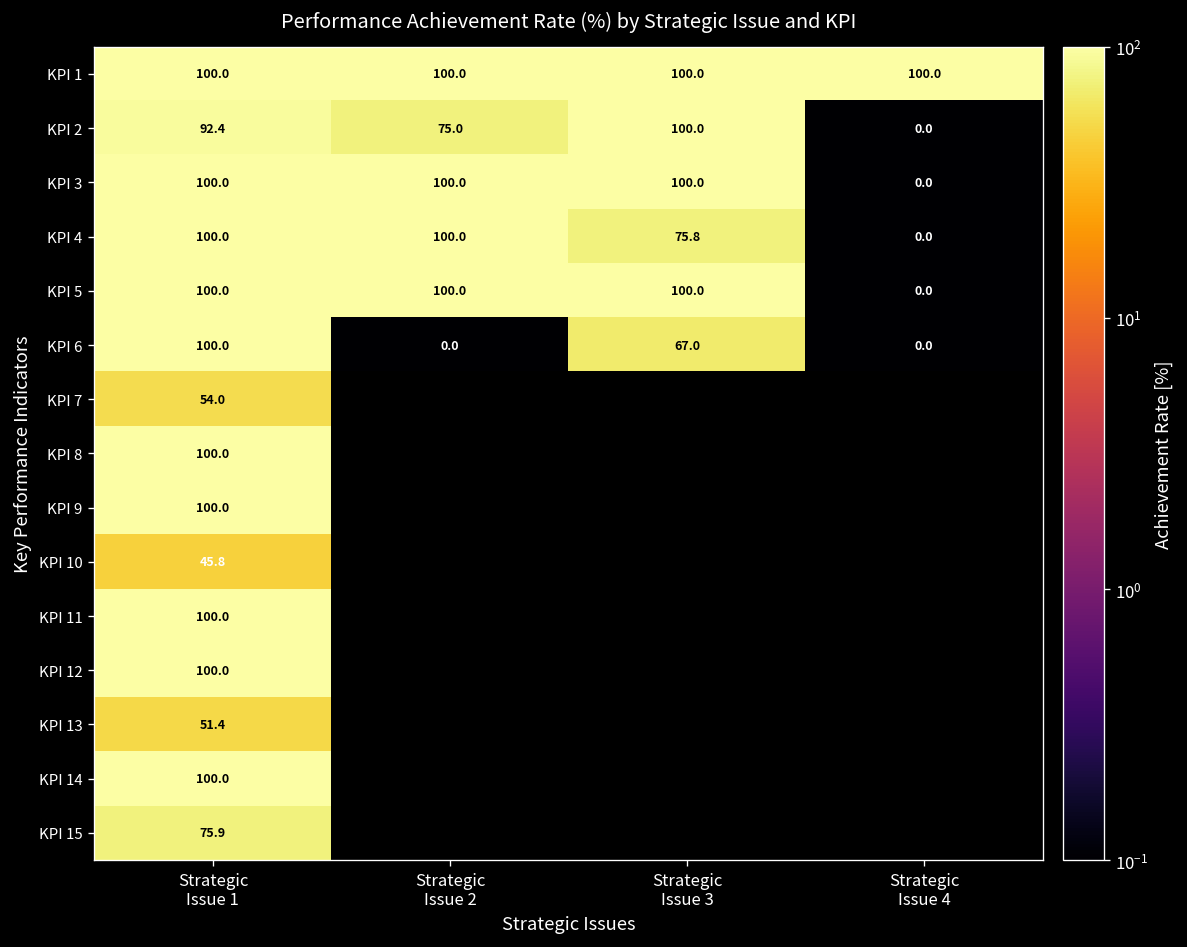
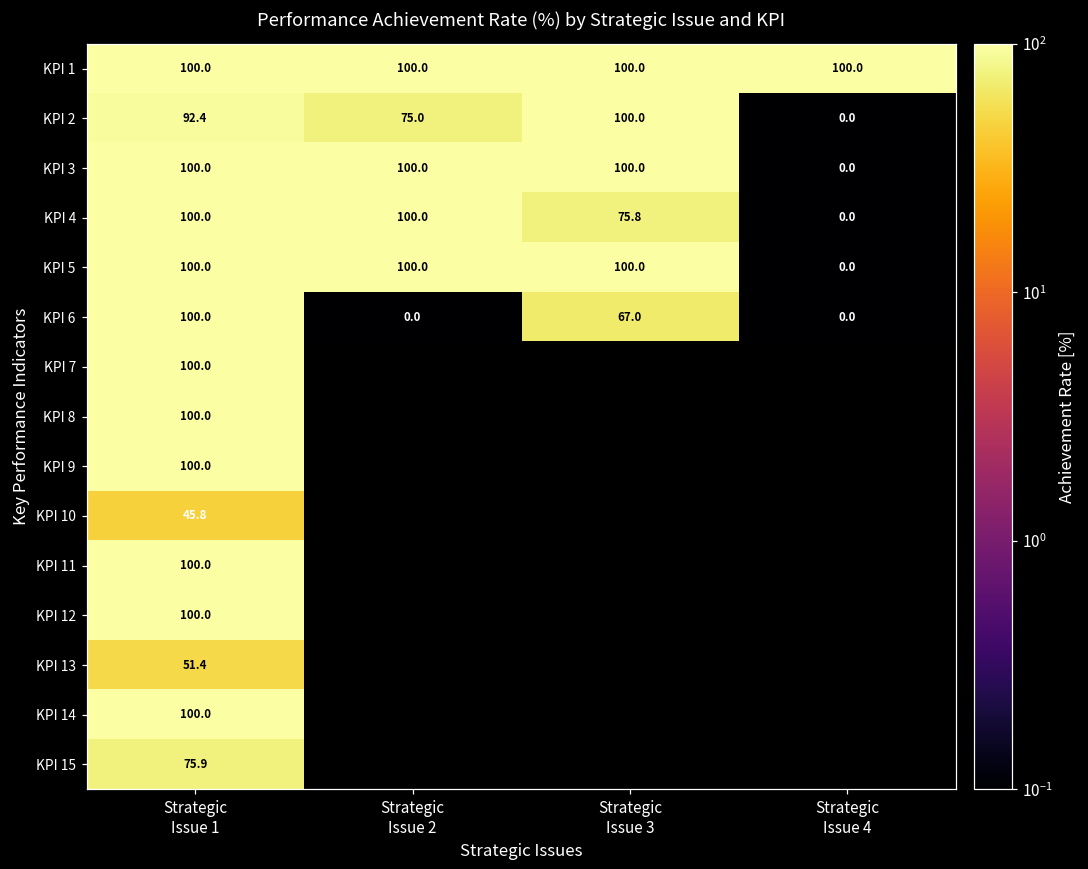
  {
    "KPI 1": {
      "Strategic Issue 1": 100.0,
      "Strategic Issue 2": 100.0,
      "Strategic Issue 3": 100.0,
      "Strategic Issue 4": 100.0
    },
    "KPI 2": {
      "Strategic Issue 1": 92.4,
      "Strategic Issue 2": 75.0,
      "Strategic Issue 3": 100.0,
      "Strategic Issue 4": 0.0
    },
    "KPI 3": {
      "Strategic Issue 1": 100.0,
      "Strategic Issue 2": 100.0,
      "Strategic Issue 3": 100.0,
      "Strategic Issue 4": 0.0
    },
    "KPI 4": {
      "Strategic Issue 1": 100.0,
      "Strategic Issue 2": 100.0,
      "Strategic Issue 3": 75.8,
      "Strategic Issue 4": 0.0
    },
    "KPI 5": {
      "Strategic Issue 1": 100.0,
      "Strategic Issue 2": 100.0,
      "Strategic Issue 3": 100.0,
      "Strategic Issue 4": 0.0
    },
    "KPI 6": {
      "Strategic Issue 1": 100.0,
      "Strategic Issue 2": 0.0,
      "Strategic Issue 3": 67.0,
      "Strategic Issue 4": 0.0
    },
    "KPI 7": {
-     "Strategic Issue 1": 54.0
+     "Strategic Issue 1": 100.0
    },
    "KPI 8": {
      "Strategic Issue 1": 100.0
    },
    "KPI 9": {
      "Strategic Issue 1": 100.0
    },
    "KPI 10": {
      "Strategic Issue 1": 45.8
    },
    "KPI 11": {
      "Strategic Issue 1": 100.0
    },
    "KPI 12": {
      "Strategic Issue 1": 100.0
    },
    "KPI 13": {
      "Strategic Issue 1": 51.4
    },
    "KPI 14": {
      "Strategic Issue 1": 100.0
    },
    "KPI 15": {
      "Strategic Issue 1": 75.9
    }
  }
